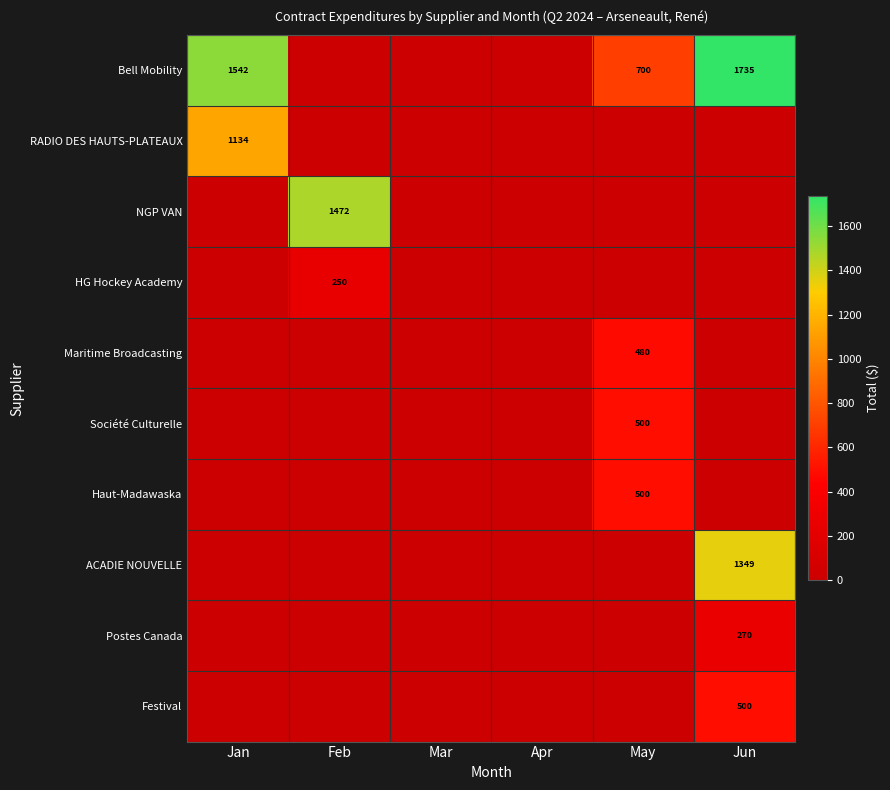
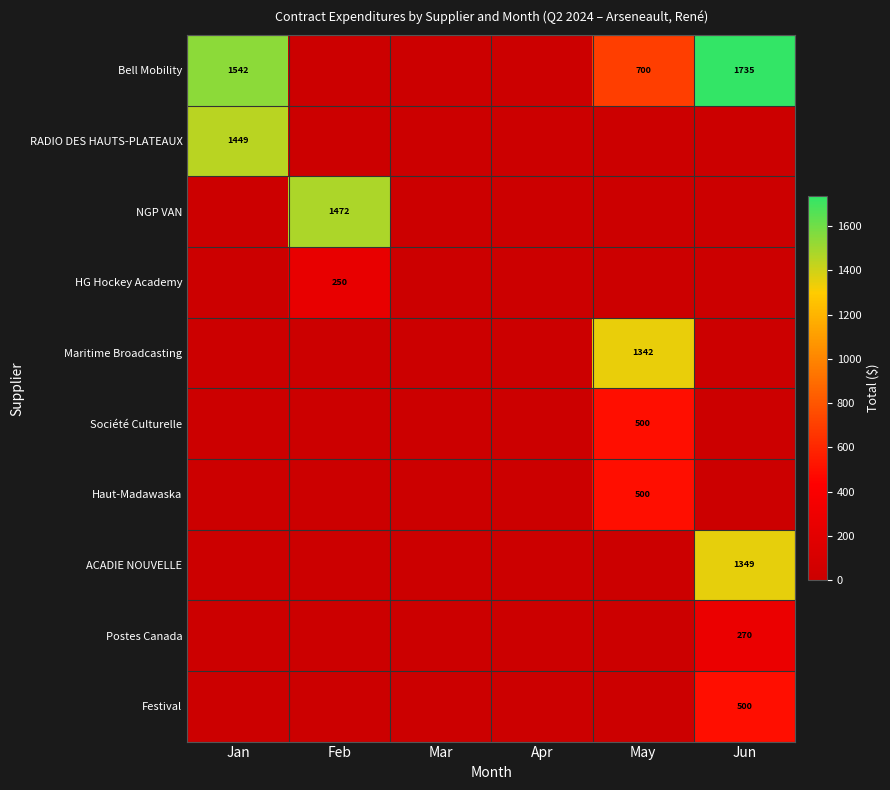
  {
    "Bell Mobility": {
      "Jan": 1542,
      "May": 700,
      "Jun": 1735
    },
    "RADIO DES HAUTS-PLATEAUX": {
-     "Jan": 1134
+     "Jan": 1449
    },
    "NGP VAN": {
      "Feb": 1472
    },
    "HG Hockey Academy": {
      "Feb": 250
    },
    "Maritime Broadcasting": {
-     "May": 480
+     "May": 1342
    },
    "Société Culturelle": {
      "May": 500
    },
    "Haut-Madawaska": {
      "May": 500
    },
    "ACADIE NOUVELLE": {
      "Jun": 1349
    },
    "Postes Canada": {
      "Jun": 270
    },
    "Festival": {
      "Jun": 500
    }
  }
